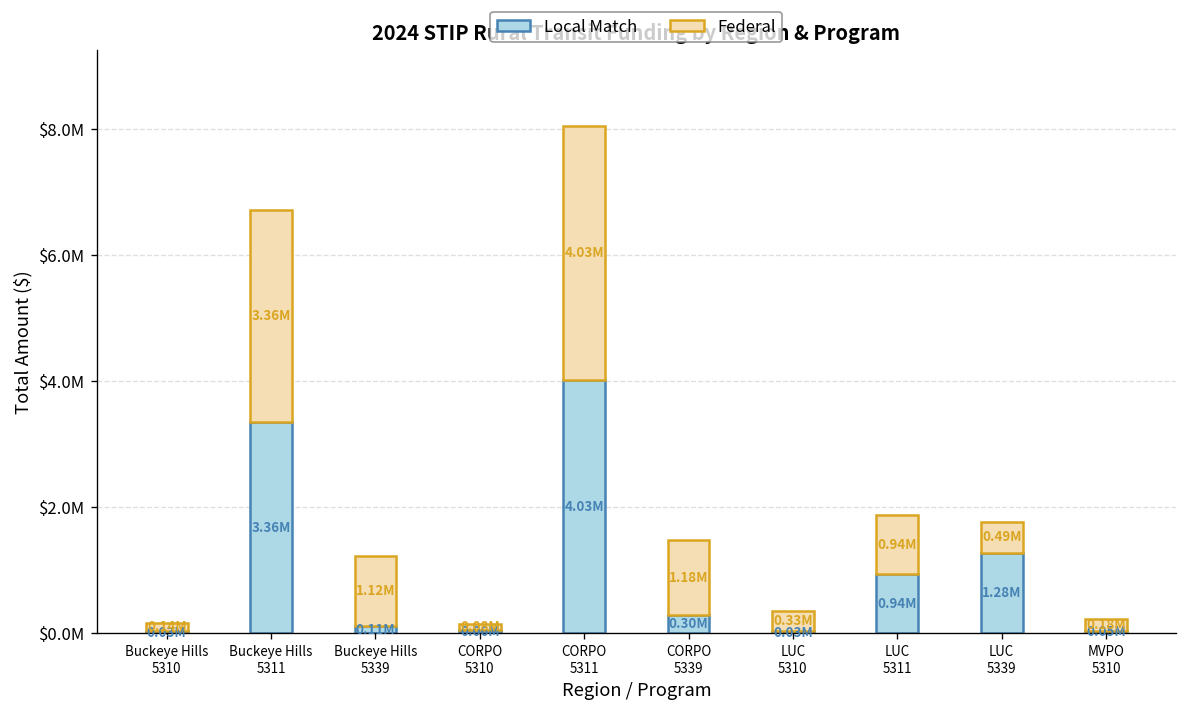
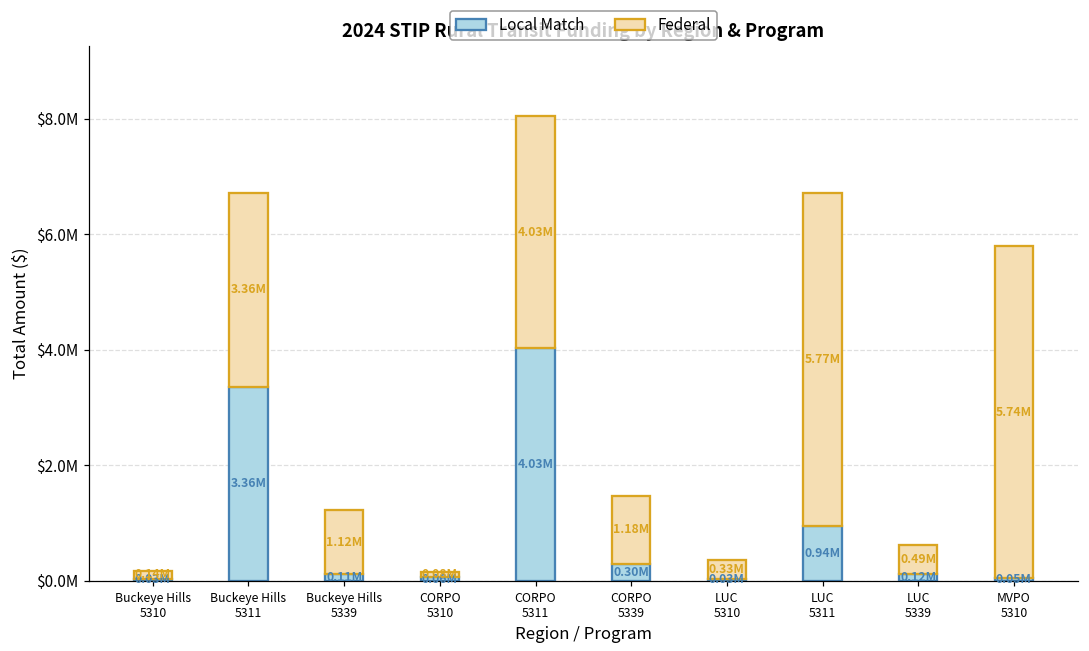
  {
    "Local Match": {
      "Buckeye Hills 5311": "3.36M",
      "Buckeye Hills 5339": "0.11M",
      "CORPO 5311": "4.03M",
      "CORPO 5339": "0.30M",
      "LUC 5311": "0.94M",
-     "LUC 5339": "1.28M",
+     "LUC 5339": "0.12M",
      "MVPO 5310": "0.05M"
    },
    "Federal": {
      "Buckeye Hills 5311": "3.36M",
      "Buckeye Hills 5339": "1.12M",
      "CORPO 5311": "4.03M",
      "CORPO 5339": "1.18M",
-     "LUC 5311": "0.94M",
+     "LUC 5311": "5.77M",
      "LUC 5339": "0.49M",
-     "MVPO 5310": "0.18M"
+     "MVPO 5310": "5.74M"
    }
  }
